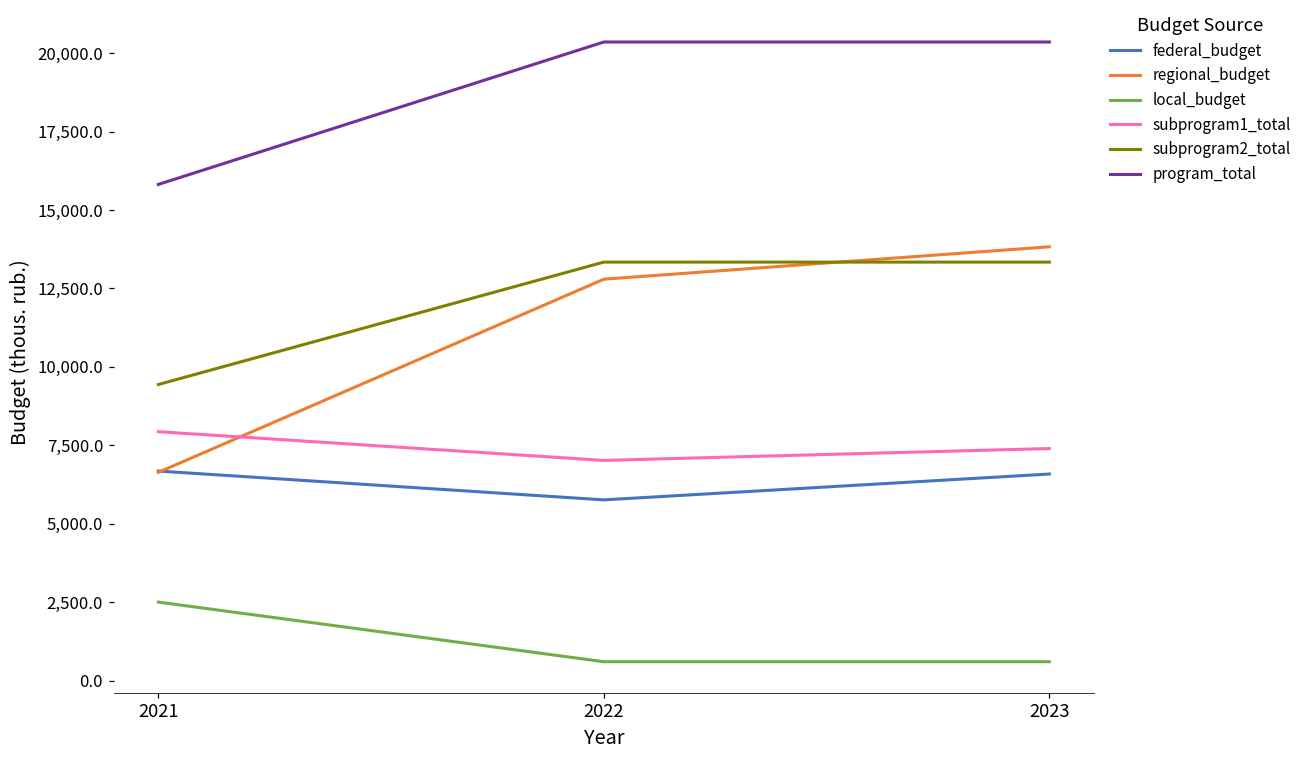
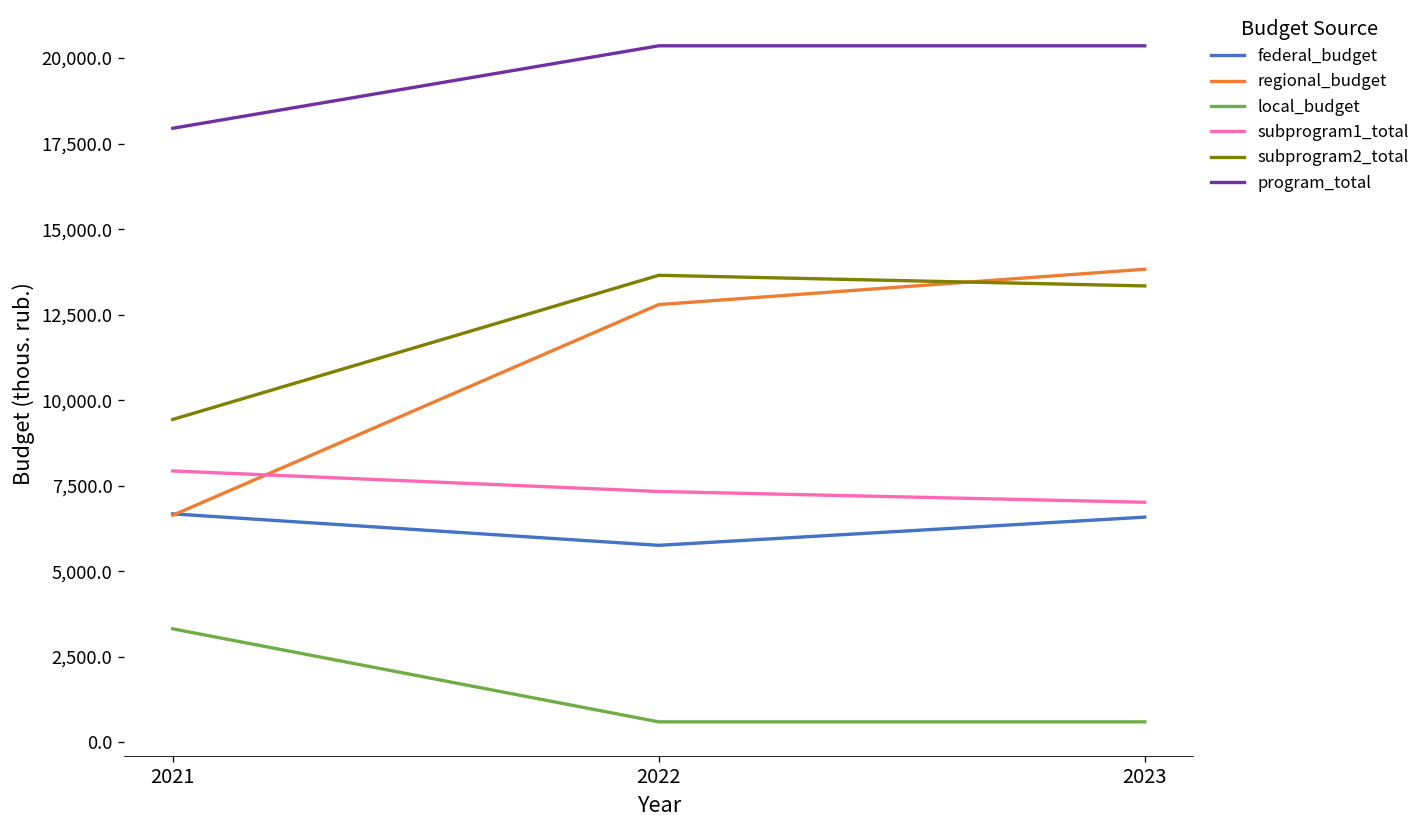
  {
    "federal_budget": {
      "2022": "5,800",
      "2023": "6,600"
    },
    "regional_budget": {
      "2022": "12,800",
      "2023": "13,800"
    },
    "local_budget": {
-     "2021": "2,500",
+     "2021": "3,300",
      "2022": "600",
      "2023": "600"
    },
    "subprogram1_total": {
      "2021": "7,900",
-     "2022": "7,000",
-     "2023": "7,400"
+     "2022": "7,300",
+     "2023": "7,000"
    },
    "subprogram2_total": {
      "2021": "9,400",
-     "2022": "13,300",
+     "2022": "13,700",
      "2023": "13,300"
    },
    "program_total": {
-     "2021": "15,800",
+     "2021": "17,900",
      "2022": "20,400",
      "2023": "20,400"
    }
  }
